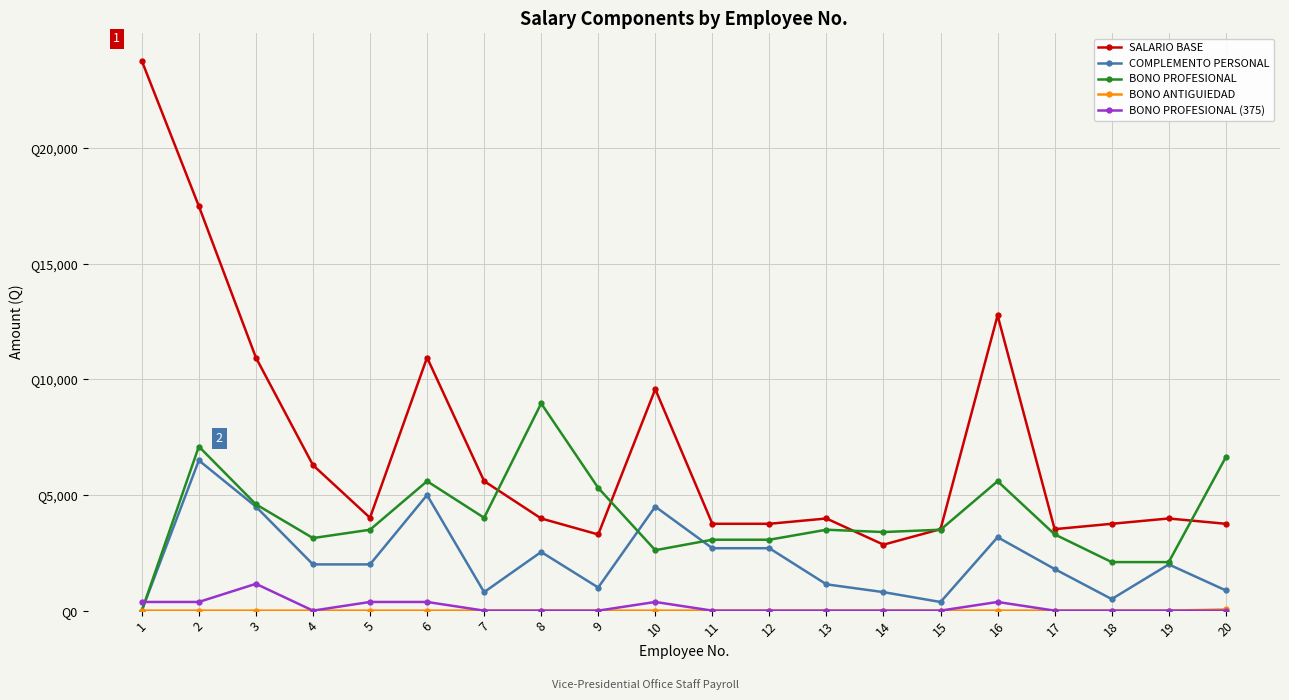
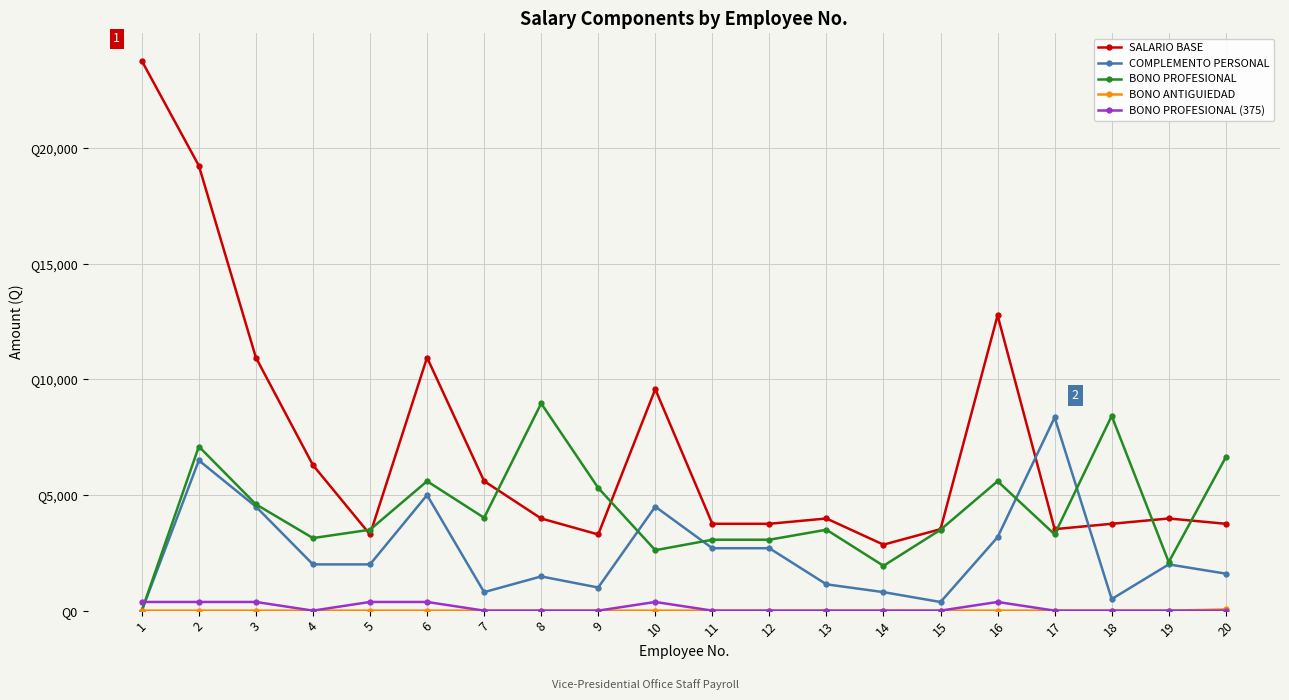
  {
    "SALARIO BASE": {
      "1": "Q23,800",
-     "2": "Q17,500",
+     "2": "Q19,300",
      "3": "Q10,900",
      "4": "Q6,300",
-     "5": "Q4,000",
+     "5": "Q3,300",
      "6": "Q10,900",
      "7": "Q5,600",
      "8": "Q4,000",
      "9": "Q3,300",
      "10": "Q9,600",
      "11": "Q3,800",
      "12": "Q3,800",
      "13": "Q4,000",
      "14": "Q2,900",
      "16": "Q12,800",
      "17": "Q3,500",
      "18": "Q3,800",
      "19": "Q4,000",
      "20": "Q3,800"
    },
    "COMPLEMENTO PERSONAL": {
      "2": "Q6,500",
      "4": "Q2,000",
      "5": "Q2,000",
      "6": "Q5,000",
      "7": "Q800",
-     "8": "Q2,500",
+     "8": "Q1,500",
      "9": "Q1,000",
      "10": "Q4,500",
      "11": "Q2,700",
      "12": "Q2,700",
      "13": "Q1,100",
      "14": "Q800",
      "15": "Q400",
      "16": "Q3,200",
-     "17": "Q1,800",
+     "17": "Q8,400",
      "18": "Q500",
-     "20": "Q900"
+     "20": "Q1,600"
    },
    "BONO PROFESIONAL": {
      "2": "Q7,100",
      "4": "Q3,100",
      "5": "Q3,500",
      "6": "Q5,600",
      "7": "Q4,000",
      "8": "Q9,000",
      "9": "Q5,300",
      "10": "Q2,600",
      "11": "Q3,100",
      "12": "Q3,100",
      "13": "Q3,500",
-     "14": "Q3,400",
+     "14": "Q1,900",
      "16": "Q5,600",
      "17": "Q3,300",
-     "18": "Q2,100",
+     "18": "Q8,400",
      "20": "Q6,600"
    },
    "BONO ANTIGUIEDAD": {
      "2": "Q0",
      "3": "Q0",
      "5": "Q0",
      "6": "Q0",
      "10": "Q0",
      "16": "Q0"
    },
    "BONO PROFESIONAL (375)": {
      "1": "Q400",
      "2": "Q400",
-     "3": "Q1,200",
+     "3": "Q400",
      "5": "Q400",
      "6": "Q400",
      "10": "Q400",
      "16": "Q400"
    }
  }
